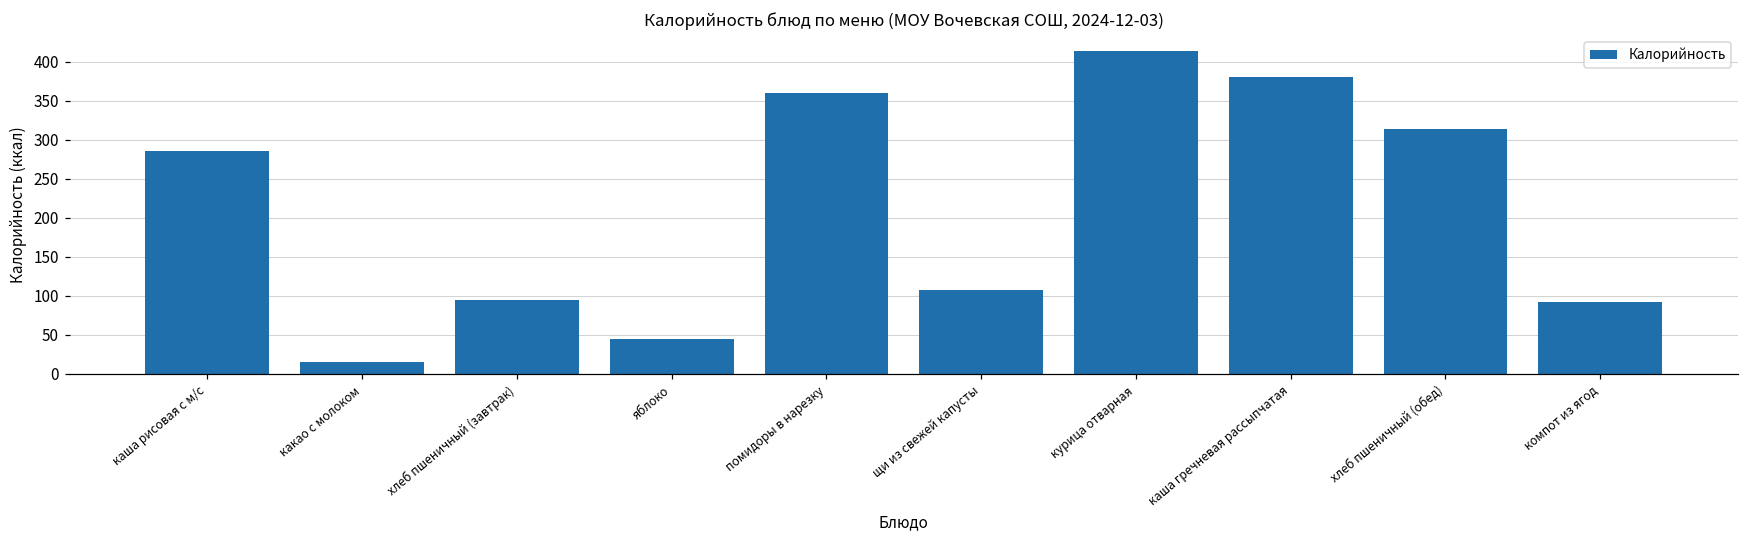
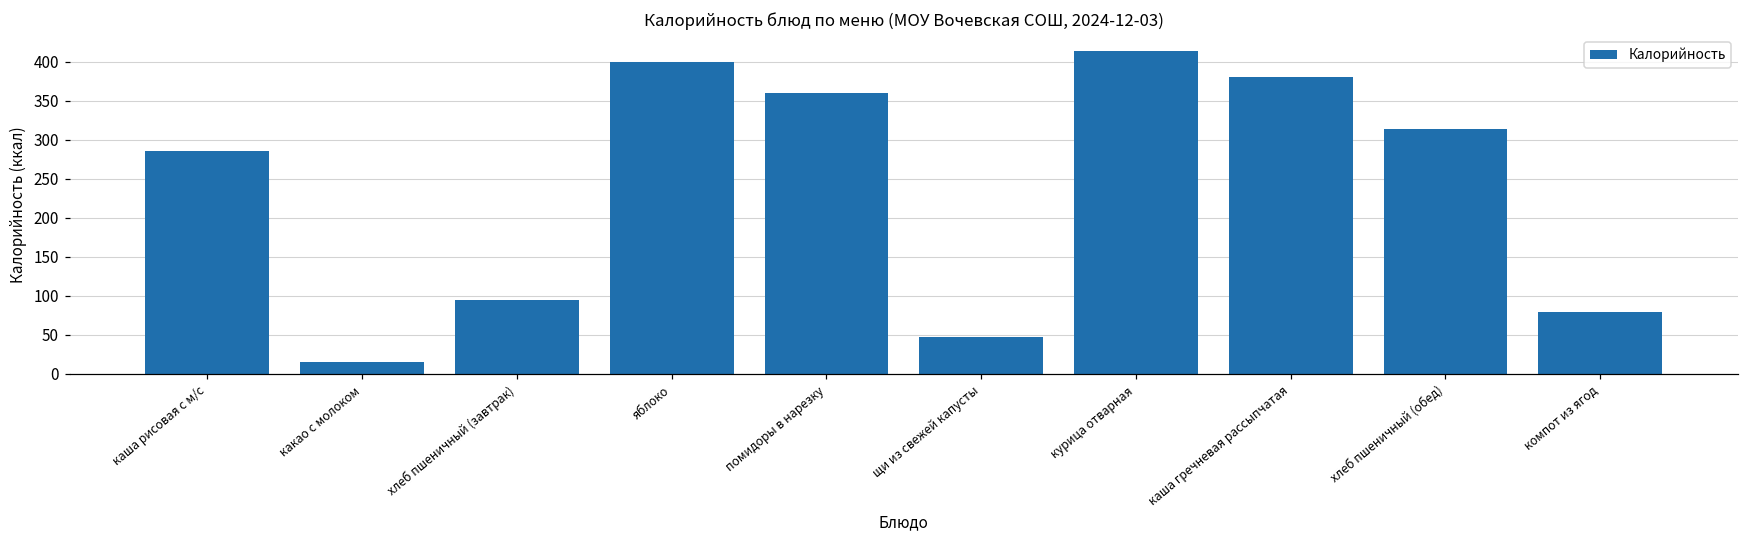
  {
    "каша рисовая с м/с": 290,
    "какао с молоком": 20,
    "хлеб пшеничный (завтрак)": 90,
-   "яблоко": 50,
+   "яблоко": 400,
    "помидоры в нарезку": 360,
-   "щи из свежей капусты": 110,
+   "щи из свежей капусты": 50,
    "курица отварная": 410,
    "каша гречневая рассыпчатая": 380,
    "хлеб пшеничный (обед)": 310,
-   "компот из ягод": 90
+   "компот из ягод": 80
  }
